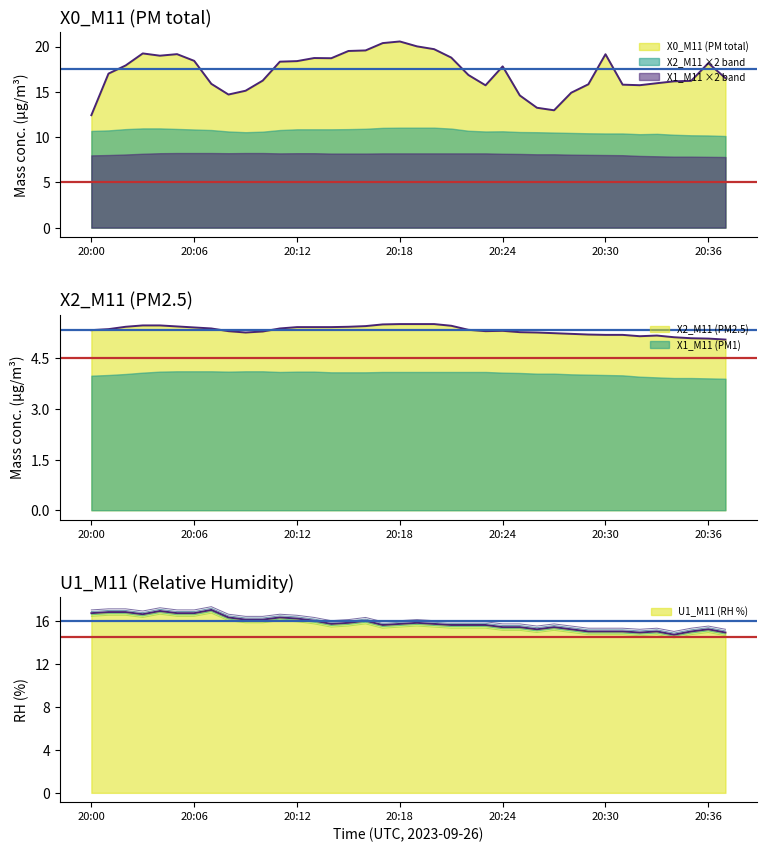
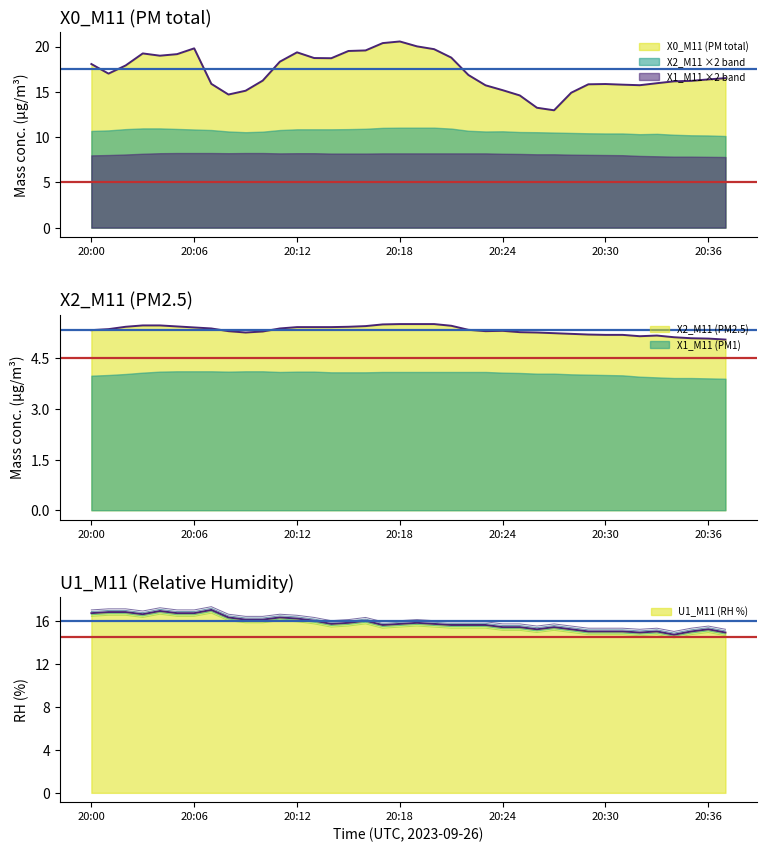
  {
    "X0_M11 (PM total)": {
      "X0_M11 (PM total)": {
-       "20:00": 12,
-       "20:06": 18,
-       "20:12": 18,
+       "20:00": 18,
+       "20:06": 20,
+       "20:12": 19,
        "20:18": 21,
-       "20:24": 18,
-       "20:30": 19,
-       "20:36": 18
+       "20:24": 15,
+       "20:30": 16,
+       "20:36": 16
      },
      "X2_M11 ×2 band": {
        "20:00": 11,
        "20:06": 11,
        "20:12": 11,
        "20:18": 11,
        "20:24": 11,
        "20:30": 10,
        "20:36": 10
      },
      "X1_M11 ×2 band": {
        "20:00": 8,
        "20:06": 8,
        "20:12": 8,
        "20:18": 8,
        "20:24": 8,
        "20:30": 8,
        "20:36": 8
      }
    },
    "X2_M11 (PM2.5)": {
      "X2_M11 (PM2.5)": {
        "20:00": 5.3,
        "20:06": 5.4,
        "20:12": 5.4,
        "20:18": 5.5,
        "20:24": 5.3,
        "20:30": 5.2,
        "20:36": 5.1
      },
      "X1_M11 (PM1)": {
        "20:00": 4.0,
        "20:06": 4.1,
        "20:12": 4.1,
        "20:18": 4.1,
        "20:24": 4.1,
        "20:30": 4.0,
        "20:36": 3.9
      }
    }
  }
